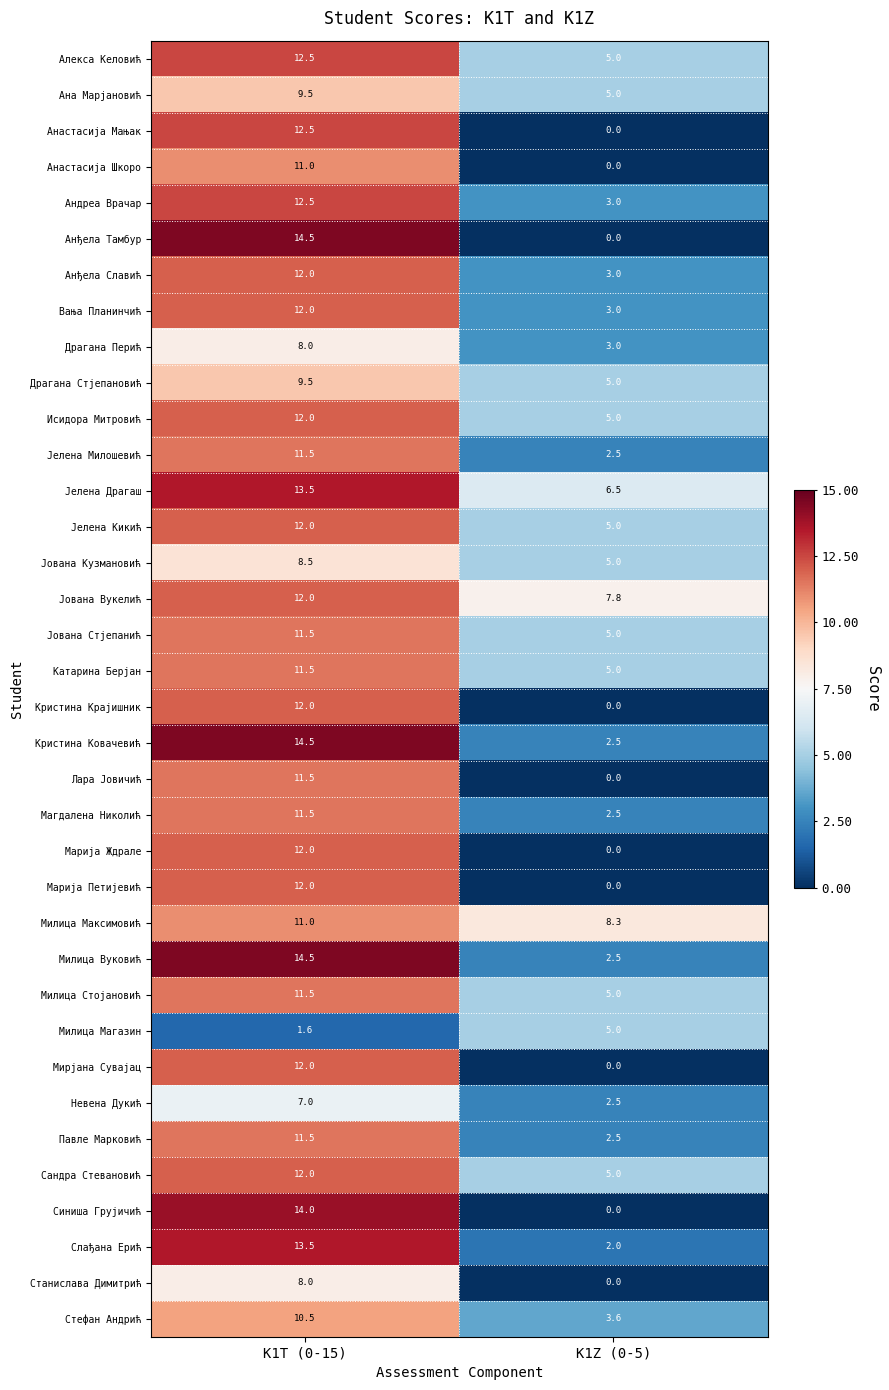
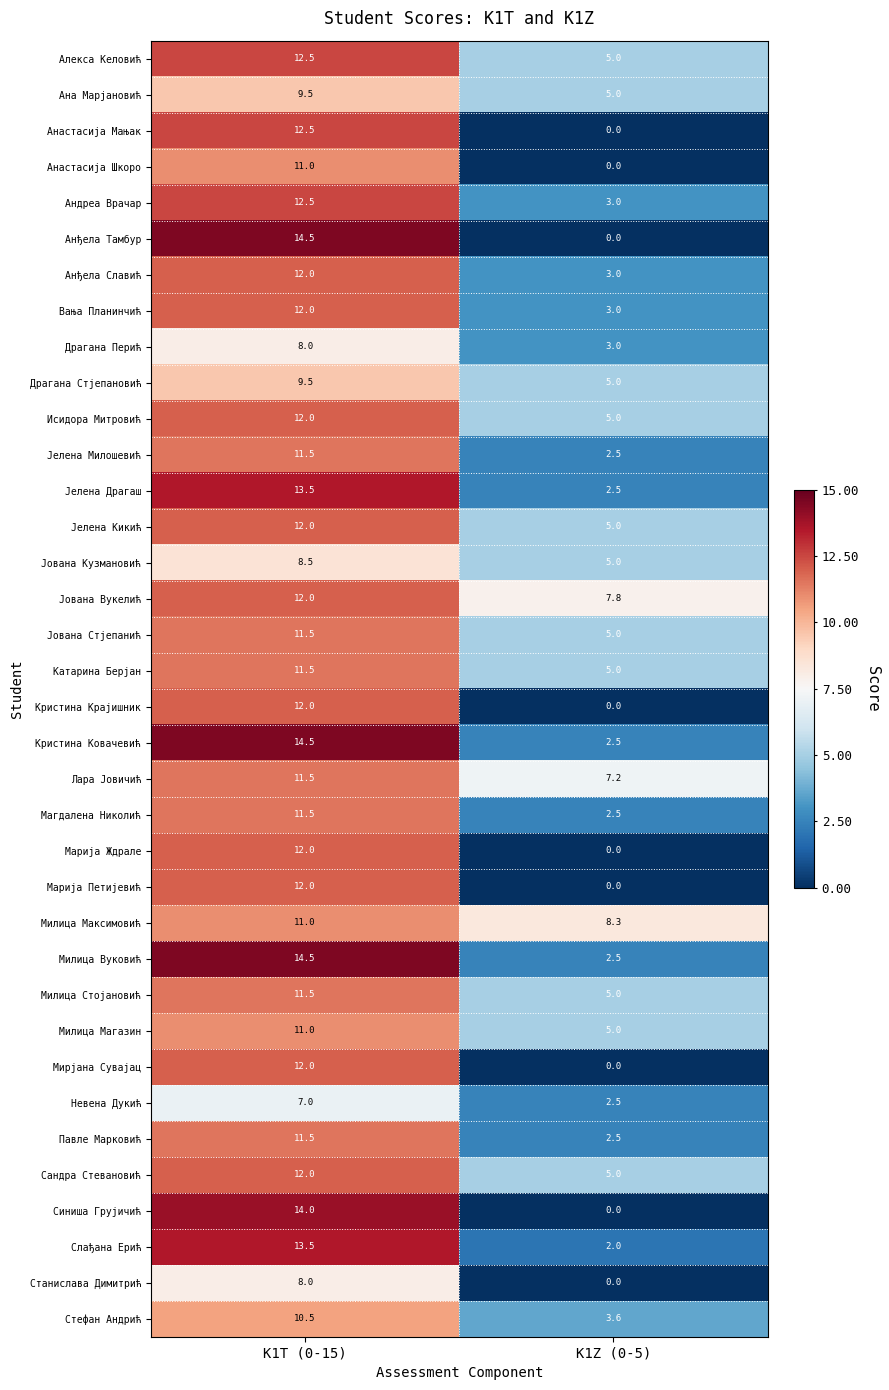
  {
    "Алекса Келовић": {
      "K1T (0-15)": 12.5,
      "K1Z (0-5)": 5.0
    },
    "Ана Марјановић": {
      "K1T (0-15)": 9.5,
      "K1Z (0-5)": 5.0
    },
    "Анастасија Мањак": {
      "K1T (0-15)": 12.5,
      "K1Z (0-5)": 0.0
    },
    "Анастасија Шкоро": {
      "K1T (0-15)": 11.0,
      "K1Z (0-5)": 0.0
    },
    "Андреа Врачар": {
      "K1T (0-15)": 12.5,
      "K1Z (0-5)": 3.0
    },
    "Анђела Тамбур": {
      "K1T (0-15)": 14.5,
      "K1Z (0-5)": 0.0
    },
    "Анђела Славић": {
      "K1T (0-15)": 12.0,
      "K1Z (0-5)": 3.0
    },
    "Вања Планинчић": {
      "K1T (0-15)": 12.0,
      "K1Z (0-5)": 3.0
    },
    "Драгана Перић": {
      "K1T (0-15)": 8.0,
      "K1Z (0-5)": 3.0
    },
    "Драгана Стјепановић": {
      "K1T (0-15)": 9.5,
      "K1Z (0-5)": 5.0
    },
    "Исидора Митровић": {
      "K1T (0-15)": 12.0,
      "K1Z (0-5)": 5.0
    },
    "Јелена Милошевић": {
      "K1T (0-15)": 11.5,
      "K1Z (0-5)": 2.5
    },
    "Јелена Драгаш": {
      "K1T (0-15)": 13.5,
-     "K1Z (0-5)": 6.5
+     "K1Z (0-5)": 2.5
    },
    "Јелена Кикић": {
      "K1T (0-15)": 12.0,
      "K1Z (0-5)": 5.0
    },
    "Јована Кузмановић": {
      "K1T (0-15)": 8.5,
      "K1Z (0-5)": 5.0
    },
    "Јована Вукелић": {
      "K1T (0-15)": 12.0,
      "K1Z (0-5)": 7.8
    },
    "Јована Стјепанић": {
      "K1T (0-15)": 11.5,
      "K1Z (0-5)": 5.0
    },
    "Катарина Берјан": {
      "K1T (0-15)": 11.5,
      "K1Z (0-5)": 5.0
    },
    "Кристина Крајишник": {
      "K1T (0-15)": 12.0,
      "K1Z (0-5)": 0.0
    },
    "Кристина Ковачевић": {
      "K1T (0-15)": 14.5,
      "K1Z (0-5)": 2.5
    },
    "Лара Јовичић": {
      "K1T (0-15)": 11.5,
-     "K1Z (0-5)": 0.0
+     "K1Z (0-5)": 7.2
    },
    "Магдалена Николић": {
      "K1T (0-15)": 11.5,
      "K1Z (0-5)": 2.5
    },
    "Марија Ждрале": {
      "K1T (0-15)": 12.0,
      "K1Z (0-5)": 0.0
    },
    "Марија Петијевић": {
      "K1T (0-15)": 12.0,
      "K1Z (0-5)": 0.0
    },
    "Милица Максимовић": {
      "K1T (0-15)": 11.0,
      "K1Z (0-5)": 8.3
    },
    "Милица Вуковић": {
      "K1T (0-15)": 14.5,
      "K1Z (0-5)": 2.5
    },
    "Милица Стојановић": {
      "K1T (0-15)": 11.5,
      "K1Z (0-5)": 5.0
    },
    "Милица Магазин": {
-     "K1T (0-15)": 1.6,
+     "K1T (0-15)": 11.0,
      "K1Z (0-5)": 5.0
    },
    "Мирјана Сувајац": {
      "K1T (0-15)": 12.0,
      "K1Z (0-5)": 0.0
    },
    "Невена Дукић": {
      "K1T (0-15)": 7.0,
      "K1Z (0-5)": 2.5
    },
    "Павле Марковић": {
      "K1T (0-15)": 11.5,
      "K1Z (0-5)": 2.5
    },
    "Сандра Стевановић": {
      "K1T (0-15)": 12.0,
      "K1Z (0-5)": 5.0
    },
    "Синиша Грујичић": {
      "K1T (0-15)": 14.0,
      "K1Z (0-5)": 0.0
    },
    "Слађана Ерић": {
      "K1T (0-15)": 13.5,
      "K1Z (0-5)": 2.0
    },
    "Станислава Димитрић": {
      "K1T (0-15)": 8.0,
      "K1Z (0-5)": 0.0
    },
    "Стефан Андрић": {
      "K1T (0-15)": 10.5,
      "K1Z (0-5)": 3.6
    }
  }
